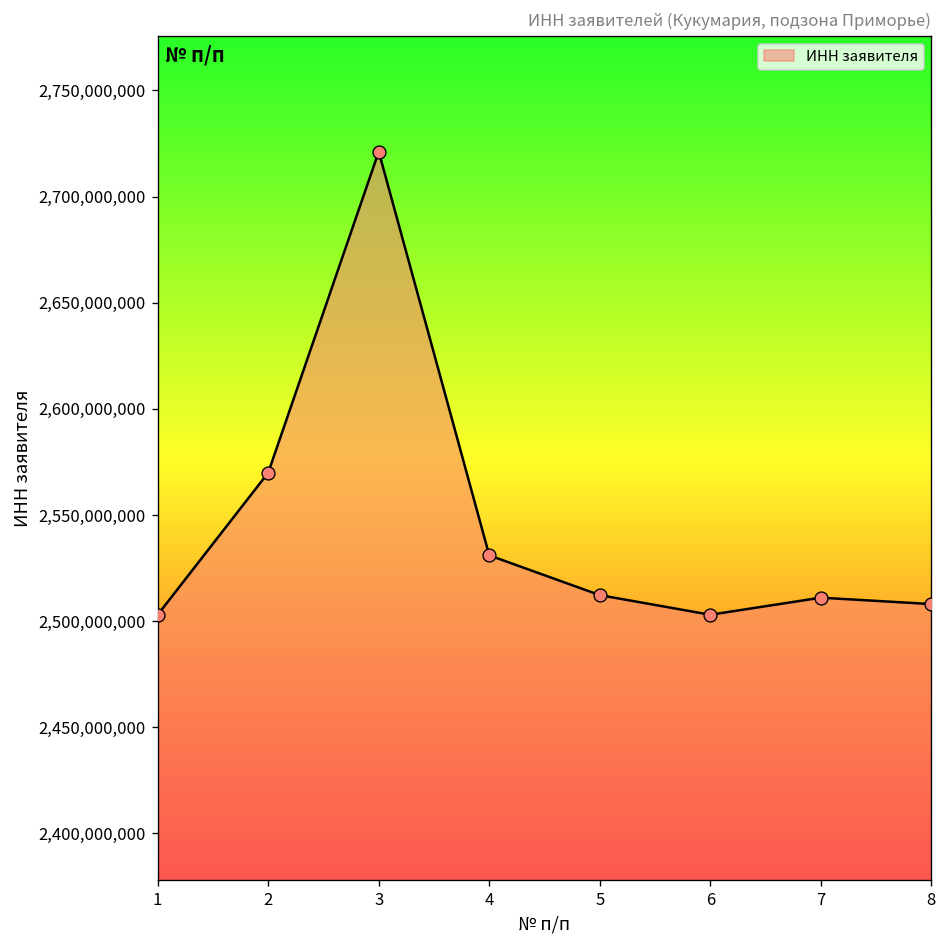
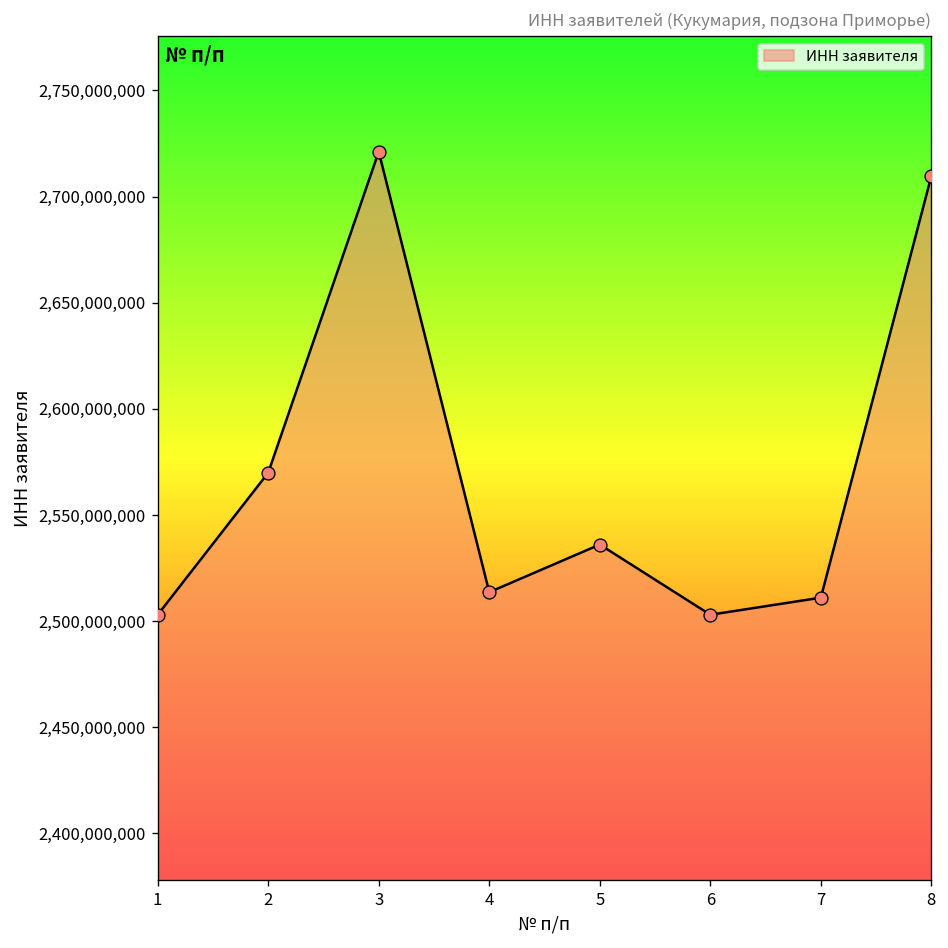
  {
    "1": "2,503,000,000",
    "2": "2,570,000,000",
    "3": "2,721,000,000",
-   "4": "2,531,000,000",
-   "5": "2,512,000,000",
+   "4": "2,514,000,000",
+   "5": "2,536,000,000",
    "6": "2,503,000,000",
    "7": "2,511,000,000",
-   "8": "2,508,000,000"
+   "8": "2,710,000,000"
  }
